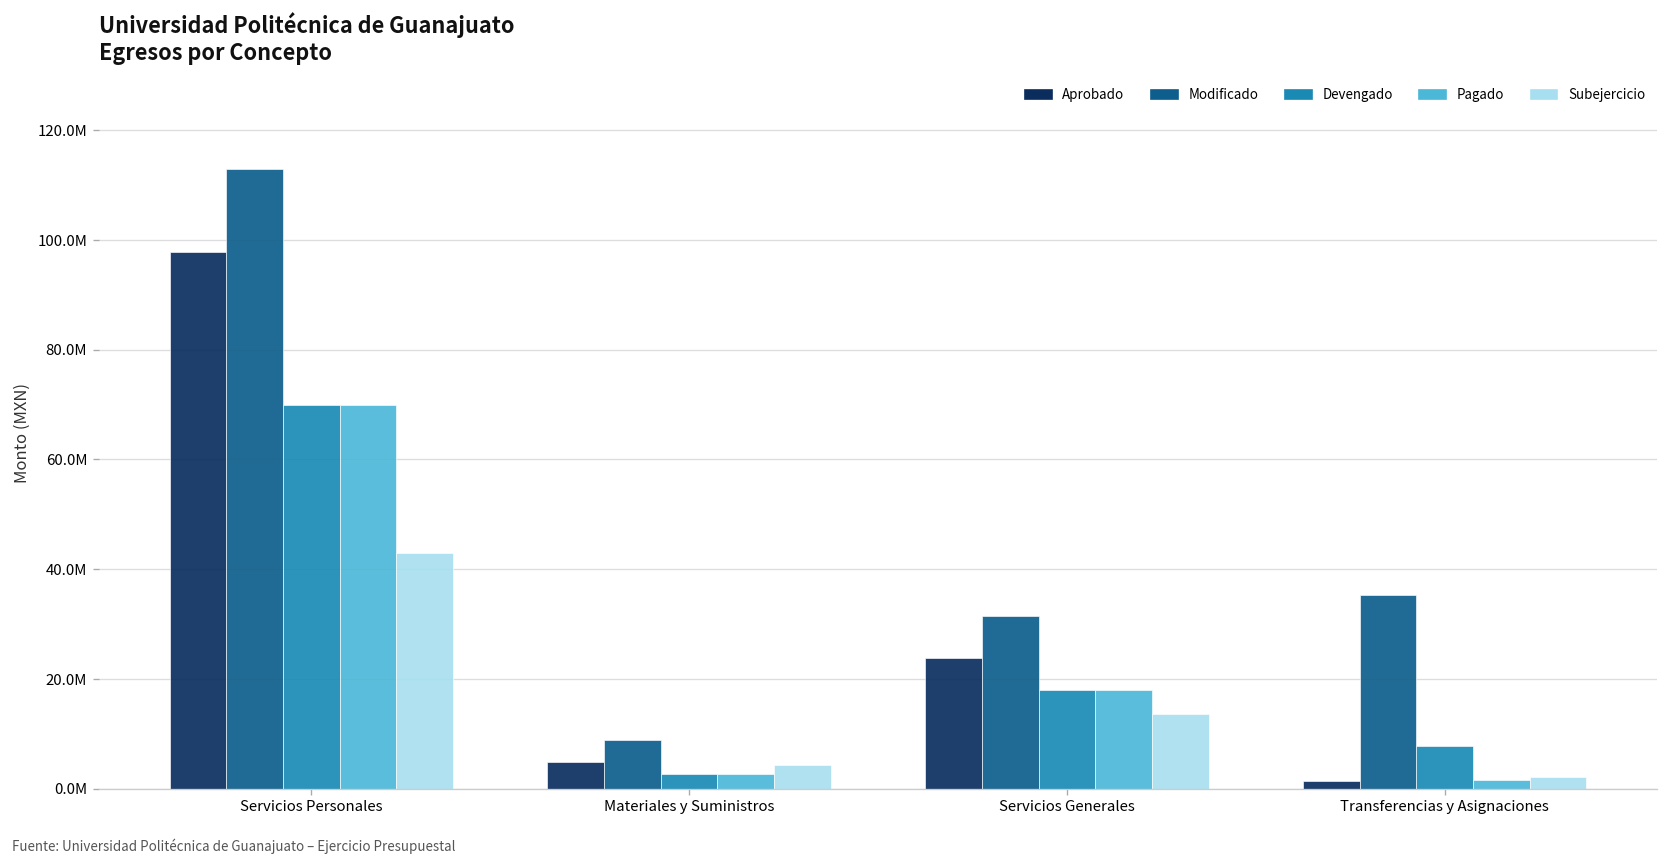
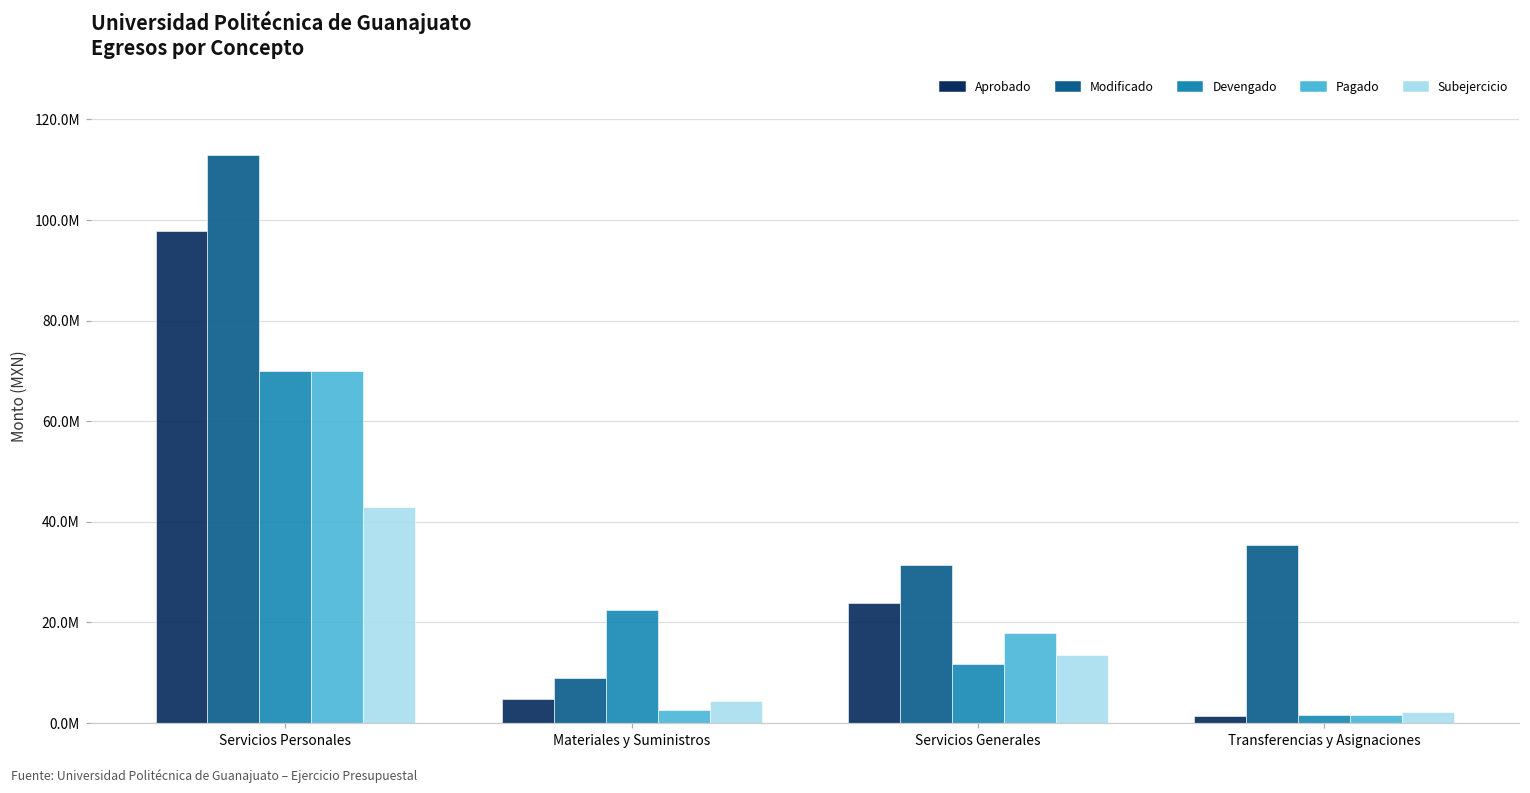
  {
    "Aprobado": {
      "Servicios Personales": 98000000,
      "Materiales y Suministros": 5000000,
      "Servicios Generales": 24000000,
      "Transferencias y Asignaciones": 1000000
    },
    "Modificado": {
      "Servicios Personales": 113000000,
      "Materiales y Suministros": 9000000,
      "Servicios Generales": 31000000,
      "Transferencias y Asignaciones": 35000000
    },
    "Devengado": {
      "Servicios Personales": 70000000,
-     "Materiales y Suministros": 3000000,
-     "Servicios Generales": 18000000,
-     "Transferencias y Asignaciones": 8000000
+     "Materiales y Suministros": 22000000,
+     "Servicios Generales": 12000000,
+     "Transferencias y Asignaciones": 2000000
    },
    "Pagado": {
      "Servicios Personales": 70000000,
      "Materiales y Suministros": 3000000,
      "Servicios Generales": 18000000,
      "Transferencias y Asignaciones": 2000000
    },
    "Subejercicio": {
      "Servicios Personales": 43000000,
      "Materiales y Suministros": 4000000,
      "Servicios Generales": 14000000,
      "Transferencias y Asignaciones": 2000000
    }
  }
